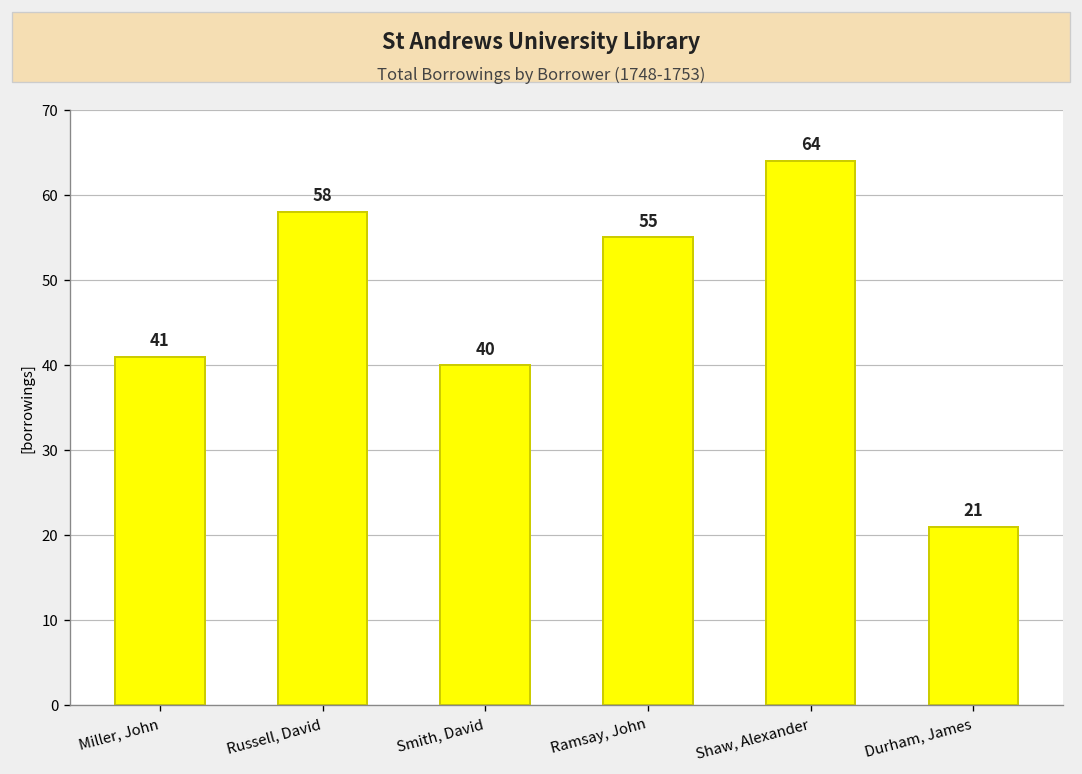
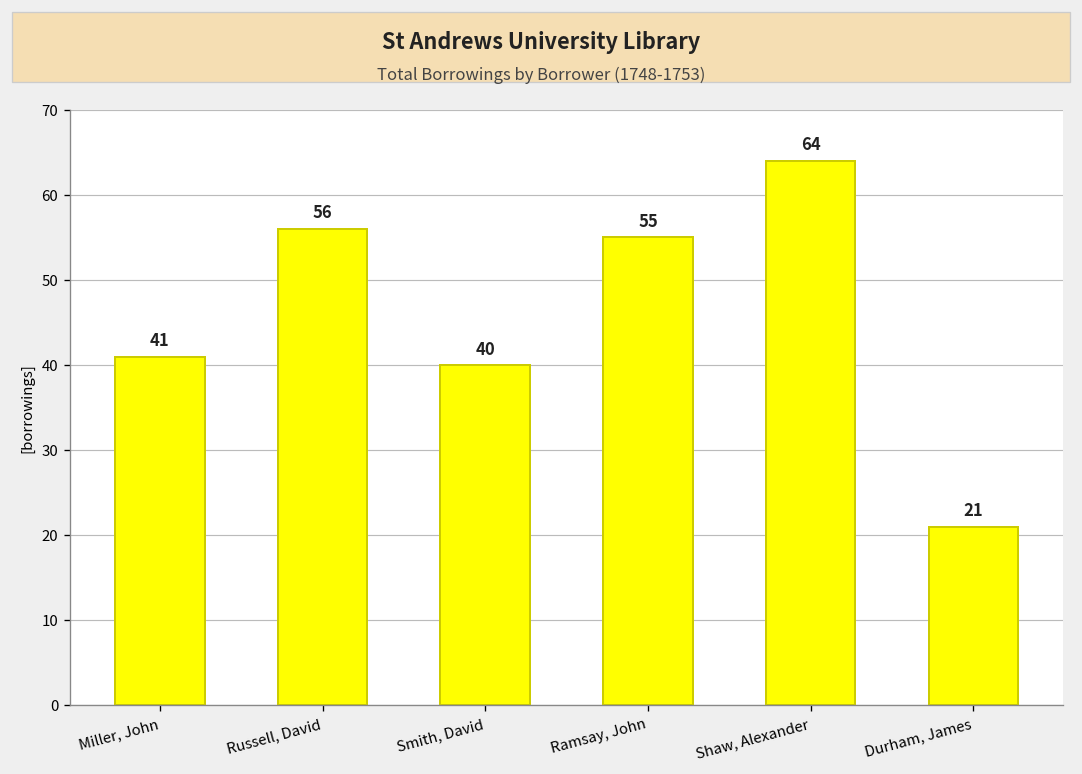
  {
    "Miller, John": 41,
-   "Russell, David": 58,
+   "Russell, David": 56,
    "Smith, David": 40,
    "Ramsay, John": 55,
    "Shaw, Alexander": 64,
    "Durham, James": 21
  }
